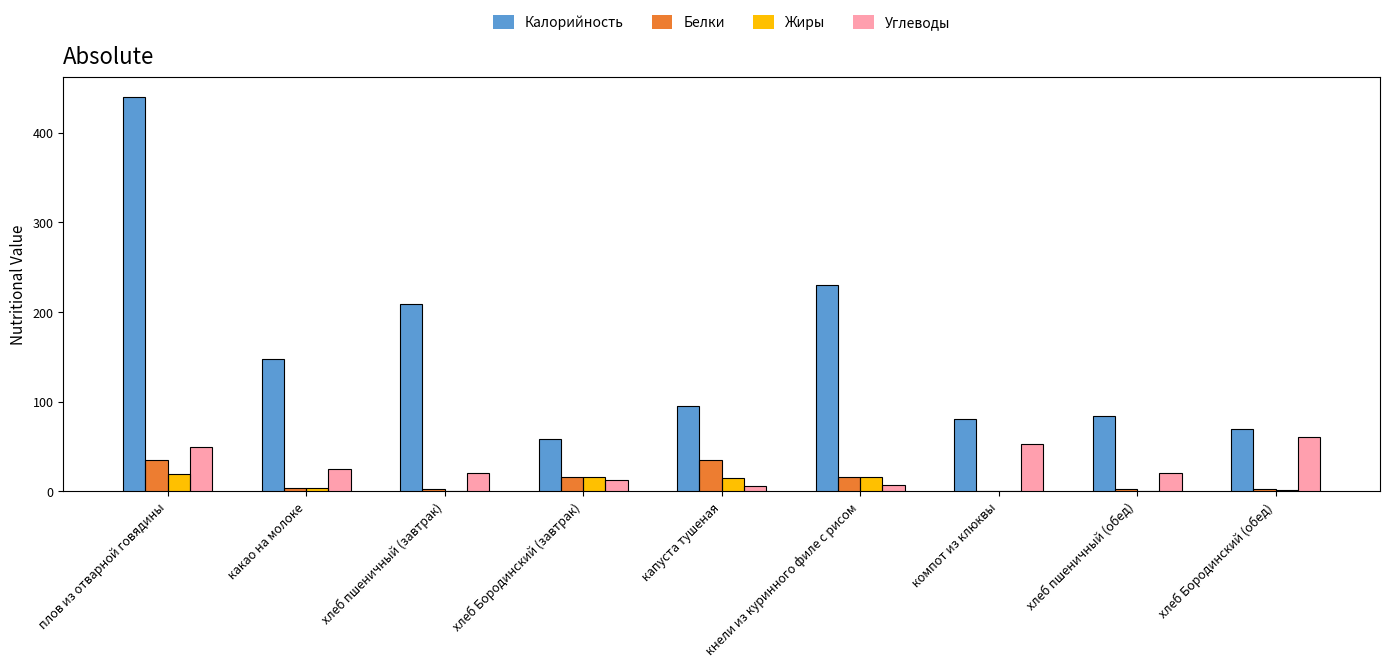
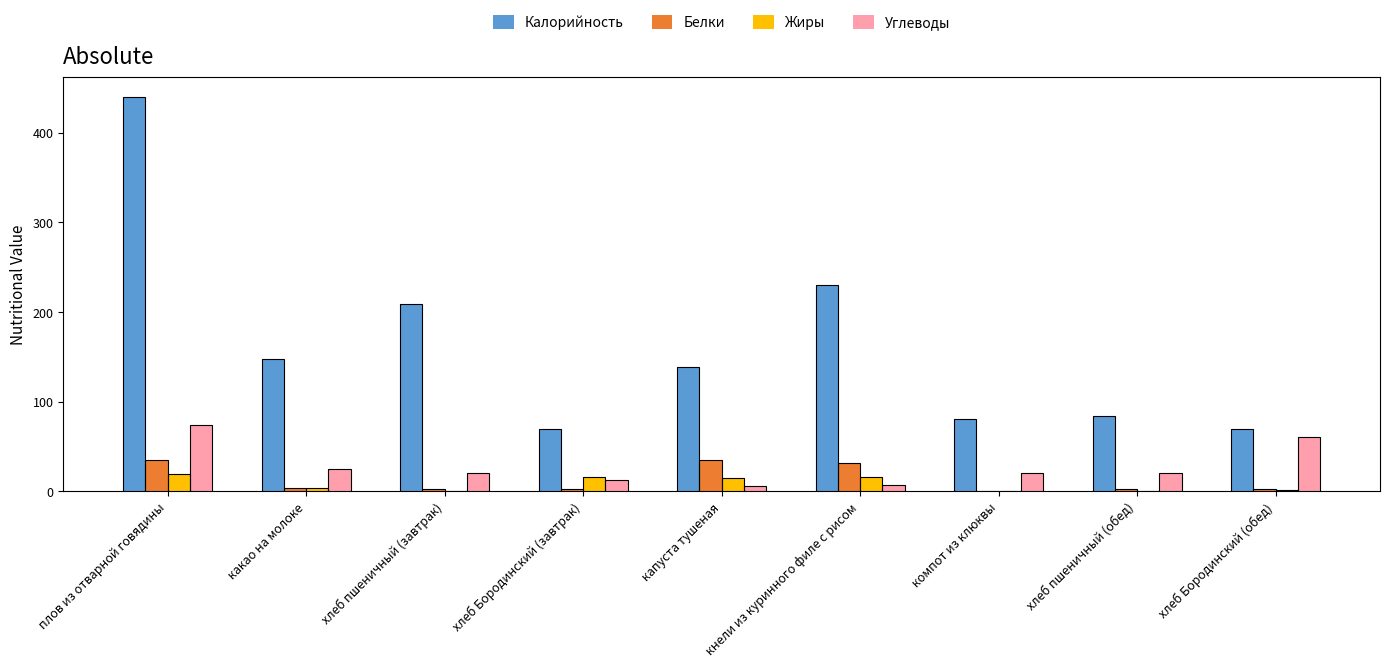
  {
    "Калорийность": {
      "плов из отварной говядины": 440,
      "какао на молоке": 150,
      "хлеб пшеничный (завтрак)": 210,
-     "хлеб Бородинский (завтрак)": 60,
-     "капуста тушеная": 100,
+     "хлеб Бородинский (завтрак)": 70,
+     "капуста тушеная": 140,
      "кнели из куринного филе с рисом": 230,
      "компот из клюквы": 80,
      "хлеб пшеничный (обед)": 80,
      "хлеб Бородинский (обед)": 70
    },
    "Белки": {
      "плов из отварной говядины": 40,
      "какао на молоке": 0,
      "хлеб пшеничный (завтрак)": 0,
-     "хлеб Бородинский (завтрак)": 20,
+     "хлеб Бородинский (завтрак)": 0,
      "капуста тушеная": 40,
-     "кнели из куринного филе с рисом": 20,
+     "кнели из куринного филе с рисом": 30,
      "компот из клюквы": 0,
      "хлеб пшеничный (обед)": 0,
      "хлеб Бородинский (обед)": 0
    },
    "Жиры": {
      "плов из отварной говядины": 20,
      "какао на молоке": 0,
      "хлеб пшеничный (завтрак)": 0,
      "хлеб Бородинский (завтрак)": 20,
      "капуста тушеная": 20,
      "кнели из куринного филе с рисом": 20,
      "компот из клюквы": 0,
      "хлеб пшеничный (обед)": 0
    },
    "Углеводы": {
-     "плов из отварной говядины": 50,
+     "плов из отварной говядины": 70,
      "какао на молоке": 30,
      "хлеб пшеничный (завтрак)": 20,
      "хлеб Бородинский (завтрак)": 10,
      "капуста тушеная": 10,
      "кнели из куринного филе с рисом": 10,
-     "компот из клюквы": 50,
+     "компот из клюквы": 20,
      "хлеб пшеничный (обед)": 20,
      "хлеб Бородинский (обед)": 60
    }
  }
